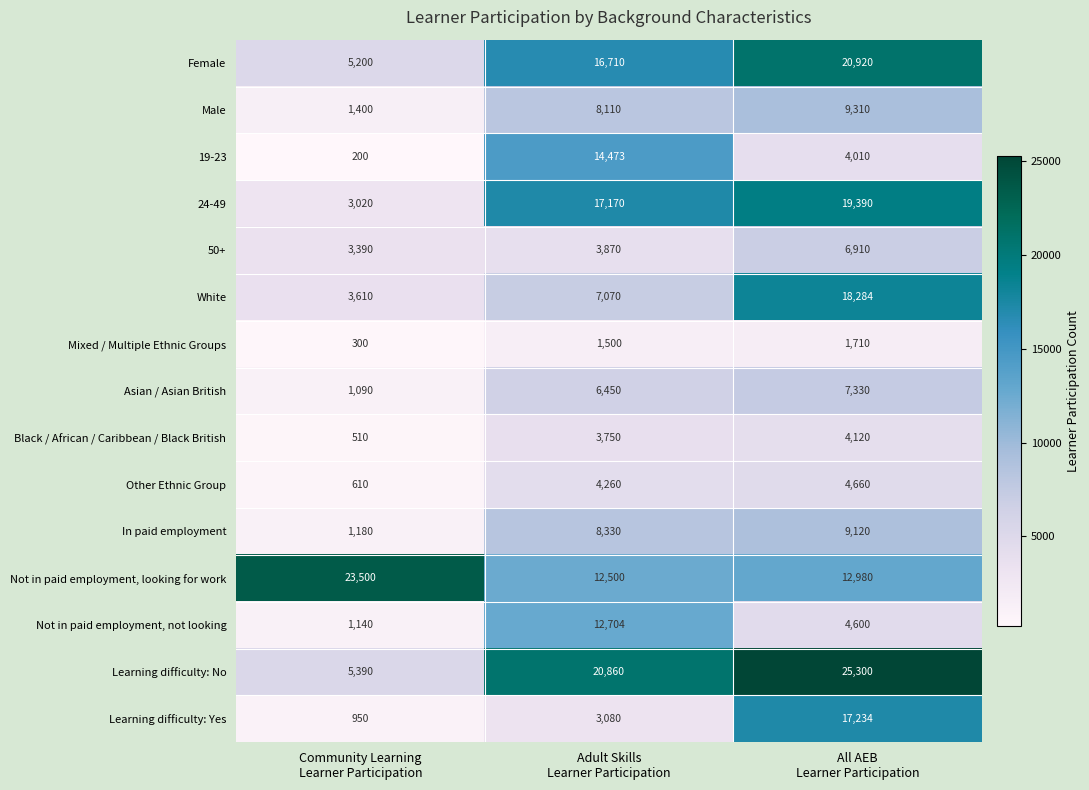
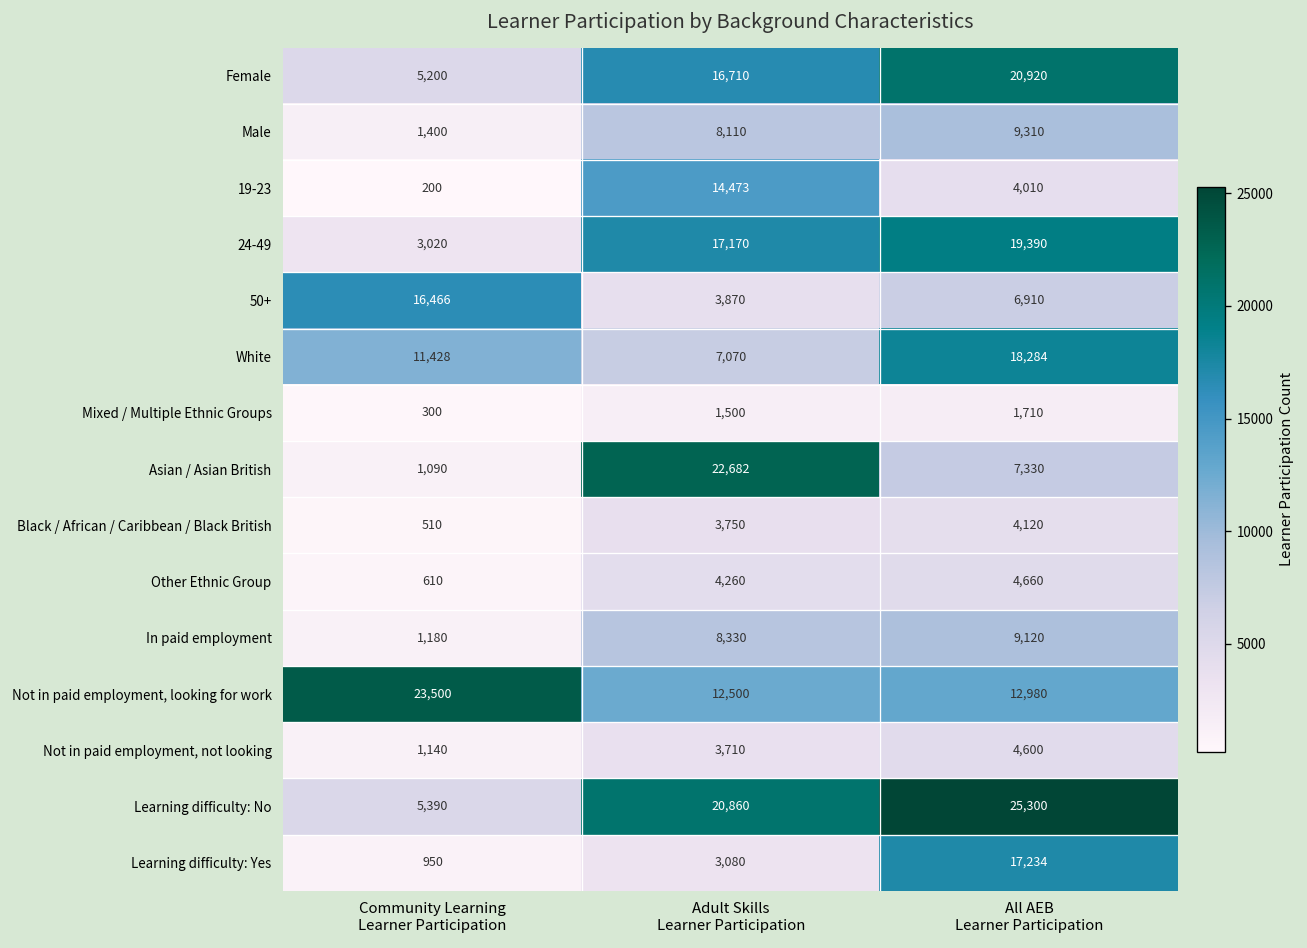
  {
    "Female": {
      "Community Learning Learner Participation": "5,200",
      "Adult Skills Learner Participation": "16,710",
      "All AEB Learner Participation": "20,920"
    },
    "Male": {
      "Community Learning Learner Participation": "1,400",
      "Adult Skills Learner Participation": "8,110",
      "All AEB Learner Participation": "9,310"
    },
    "19-23": {
      "Community Learning Learner Participation": "200",
      "Adult Skills Learner Participation": "14,473",
      "All AEB Learner Participation": "4,010"
    },
    "24-49": {
      "Community Learning Learner Participation": "3,020",
      "Adult Skills Learner Participation": "17,170",
      "All AEB Learner Participation": "19,390"
    },
    "50+": {
-     "Community Learning Learner Participation": "3,390",
+     "Community Learning Learner Participation": "16,466",
      "Adult Skills Learner Participation": "3,870",
      "All AEB Learner Participation": "6,910"
    },
    "White": {
-     "Community Learning Learner Participation": "3,610",
+     "Community Learning Learner Participation": "11,428",
      "Adult Skills Learner Participation": "7,070",
      "All AEB Learner Participation": "18,284"
    },
    "Mixed / Multiple Ethnic Groups": {
      "Community Learning Learner Participation": "300",
      "Adult Skills Learner Participation": "1,500",
      "All AEB Learner Participation": "1,710"
    },
    "Asian / Asian British": {
      "Community Learning Learner Participation": "1,090",
-     "Adult Skills Learner Participation": "6,450",
+     "Adult Skills Learner Participation": "22,682",
      "All AEB Learner Participation": "7,330"
    },
    "Black / African / Caribbean / Black British": {
      "Community Learning Learner Participation": "510",
      "Adult Skills Learner Participation": "3,750",
      "All AEB Learner Participation": "4,120"
    },
    "Other Ethnic Group": {
      "Community Learning Learner Participation": "610",
      "Adult Skills Learner Participation": "4,260",
      "All AEB Learner Participation": "4,660"
    },
    "In paid employment": {
      "Community Learning Learner Participation": "1,180",
      "Adult Skills Learner Participation": "8,330",
      "All AEB Learner Participation": "9,120"
    },
    "Not in paid employment, looking for work": {
      "Community Learning Learner Participation": "23,500",
      "Adult Skills Learner Participation": "12,500",
      "All AEB Learner Participation": "12,980"
    },
    "Not in paid employment, not looking": {
      "Community Learning Learner Participation": "1,140",
-     "Adult Skills Learner Participation": "12,704",
+     "Adult Skills Learner Participation": "3,710",
      "All AEB Learner Participation": "4,600"
    },
    "Learning difficulty: No": {
      "Community Learning Learner Participation": "5,390",
      "Adult Skills Learner Participation": "20,860",
      "All AEB Learner Participation": "25,300"
    },
    "Learning difficulty: Yes": {
      "Community Learning Learner Participation": "950",
      "Adult Skills Learner Participation": "3,080",
      "All AEB Learner Participation": "17,234"
    }
  }
